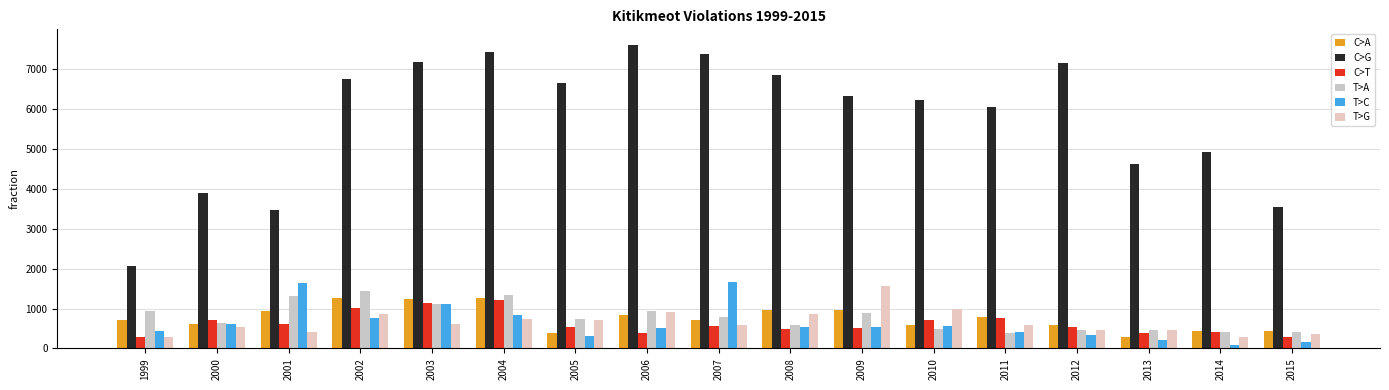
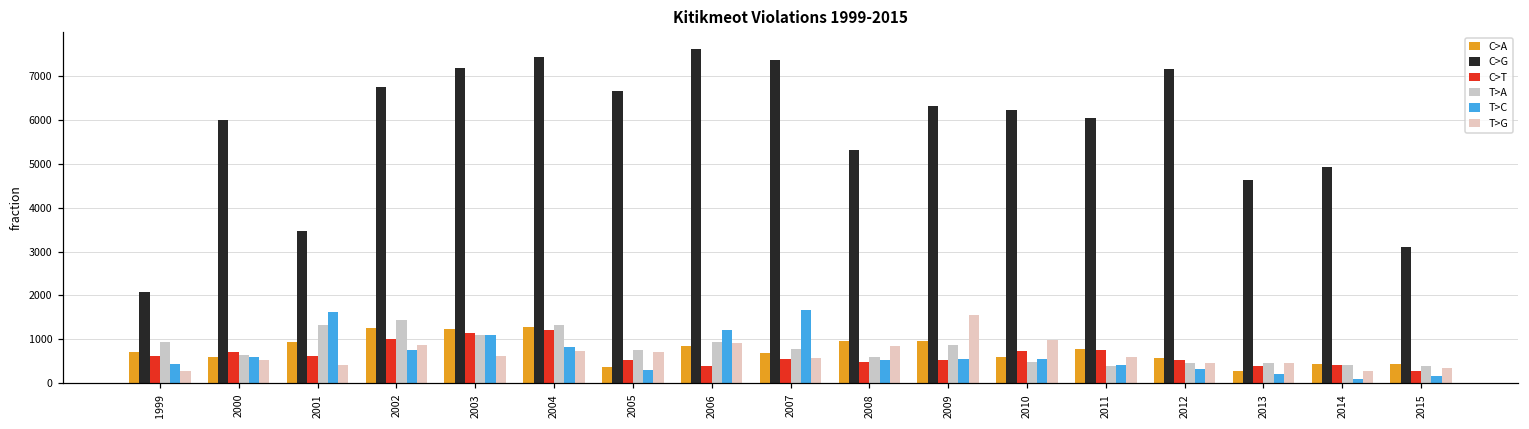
  {
    "C>A": {
      "1999": 700,
      "2000": 600,
      "2001": 900,
      "2002": 1300,
      "2003": 1200,
      "2004": 1300,
      "2005": 400,
      "2006": 800,
      "2007": 700,
      "2008": 1000,
      "2009": 1000,
      "2010": 600,
      "2011": 800,
      "2012": 600,
      "2013": 300,
      "2014": 400,
      "2015": 400
    },
    "C>G": {
      "1999": 2100,
-     "2000": 3900,
+     "2000": 6000,
      "2001": 3500,
      "2002": 6700,
      "2003": 7200,
      "2004": 7400,
      "2005": 6600,
      "2006": 7600,
      "2007": 7400,
-     "2008": 6800,
+     "2008": 5300,
      "2009": 6300,
      "2010": 6200,
      "2011": 6000,
      "2012": 7100,
      "2013": 4600,
      "2014": 4900,
-     "2015": 3500
+     "2015": 3100
    },
    "C>T": {
-     "1999": 300,
+     "1999": 600,
      "2000": 700,
      "2001": 600,
      "2002": 1000,
      "2003": 1100,
      "2004": 1200,
      "2005": 500,
      "2006": 400,
      "2007": 600,
      "2008": 500,
      "2009": 500,
      "2010": 700,
      "2011": 800,
      "2012": 500,
      "2013": 400,
      "2014": 400,
      "2015": 300
    },
    "T>C": {
      "1999": 400,
      "2000": 600,
      "2001": 1600,
      "2002": 800,
      "2003": 1100,
      "2004": 800,
      "2005": 300,
-     "2006": 500,
+     "2006": 1200,
      "2007": 1700,
      "2008": 500,
      "2009": 500,
      "2010": 600,
      "2011": 400,
      "2012": 300,
      "2013": 200,
      "2014": 100,
      "2015": 200
    }
  }
